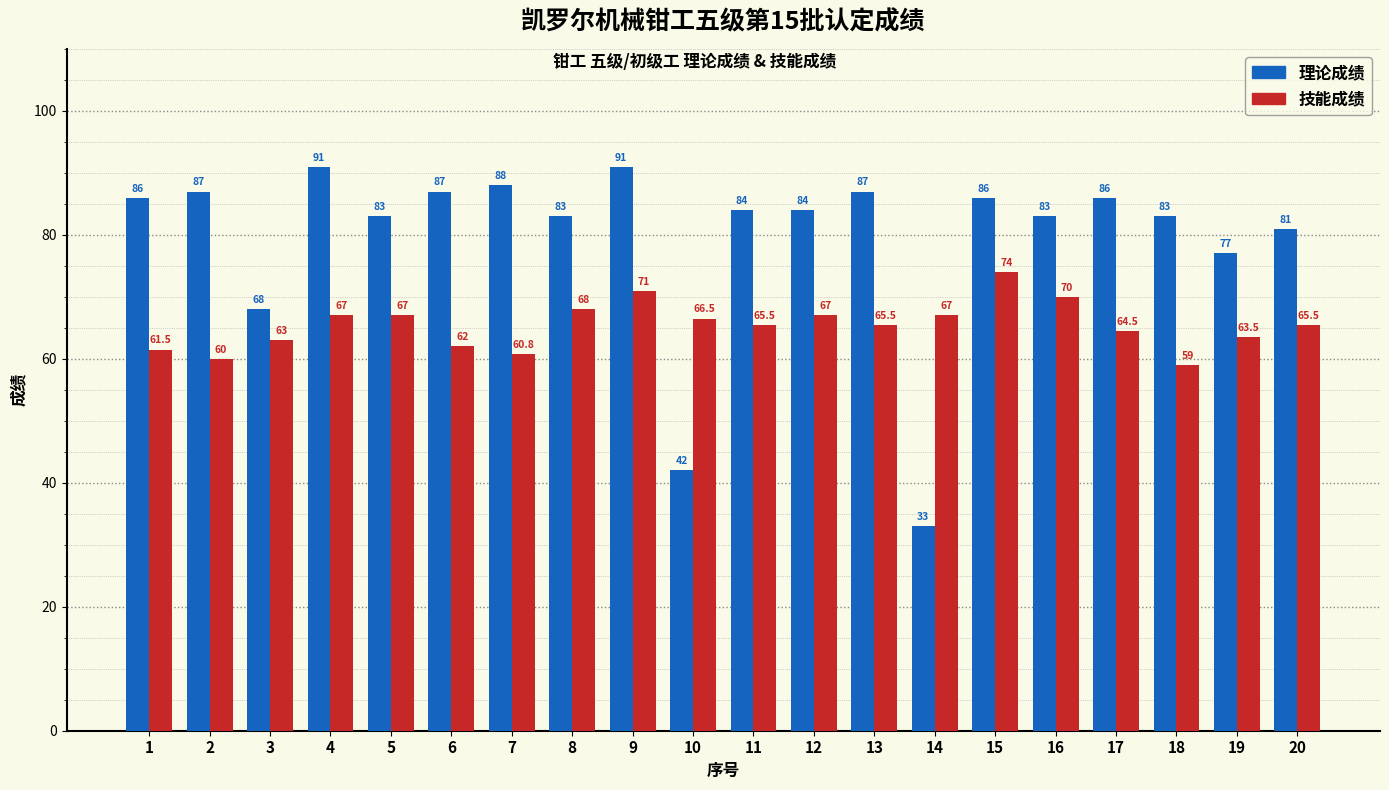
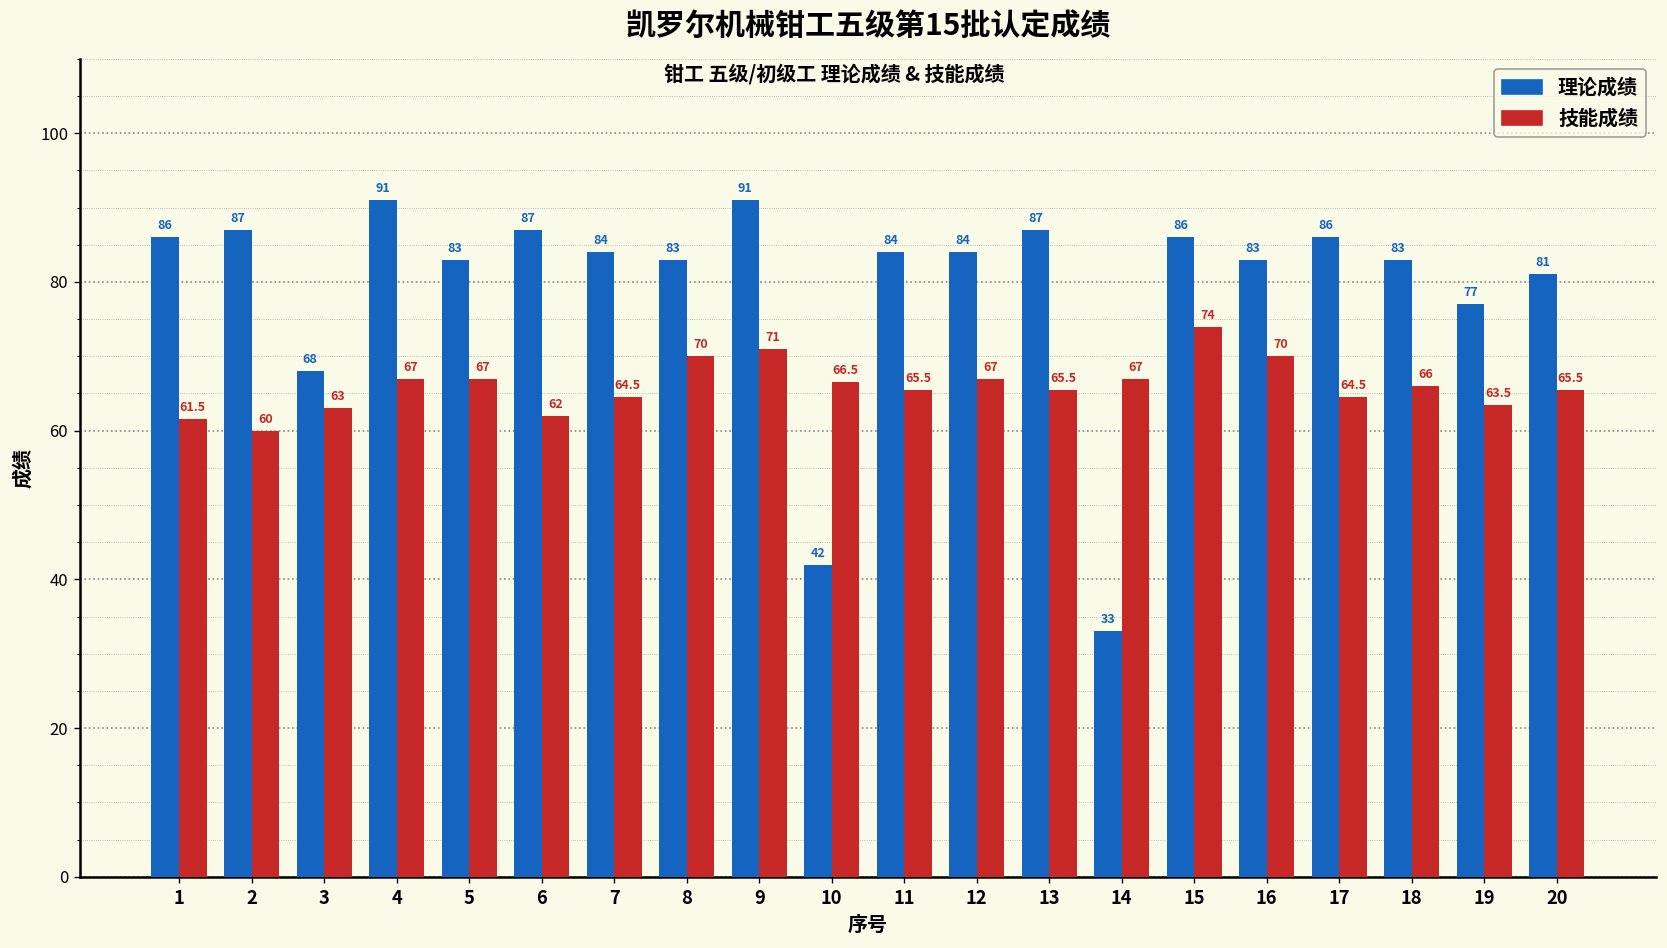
  {
    "理论成绩": {
      "1": 86,
      "2": 87,
      "3": 68,
      "4": 91,
      "5": 83,
      "6": 87,
-     "7": 88,
+     "7": 84,
      "8": 83,
      "9": 91,
      "10": 42,
      "11": 84,
      "12": 84,
      "13": 87,
      "14": 33,
      "15": 86,
      "16": 83,
      "17": 86,
      "18": 83,
      "19": 77,
      "20": 81
    },
    "技能成绩": {
      "1": 61.5,
      "2": 60,
      "3": 63,
      "4": 67,
      "5": 67,
      "6": 62,
-     "7": 60.8,
-     "8": 68,
+     "7": 64.5,
+     "8": 70,
      "9": 71,
      "10": 66.5,
      "11": 65.5,
      "12": 67,
      "13": 65.5,
      "14": 67,
      "15": 74,
      "16": 70,
      "17": 64.5,
-     "18": 59,
+     "18": 66,
      "19": 63.5,
      "20": 65.5
    }
  }
